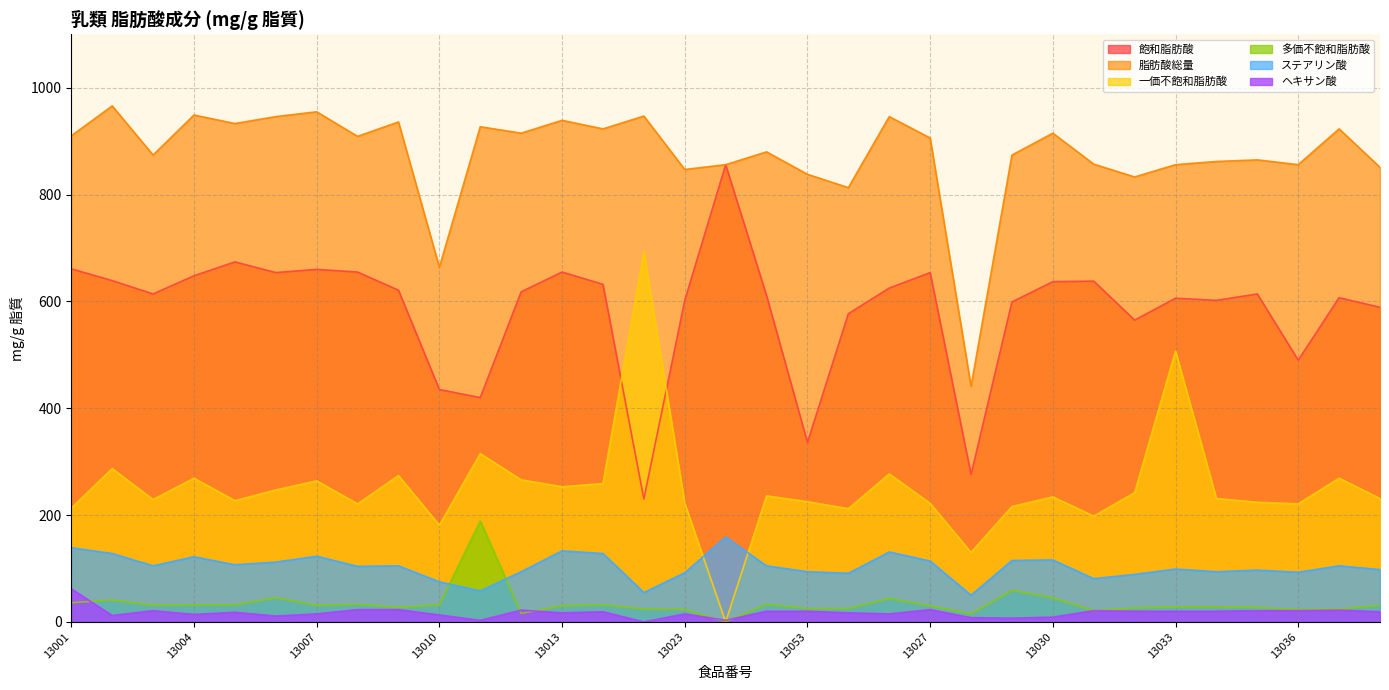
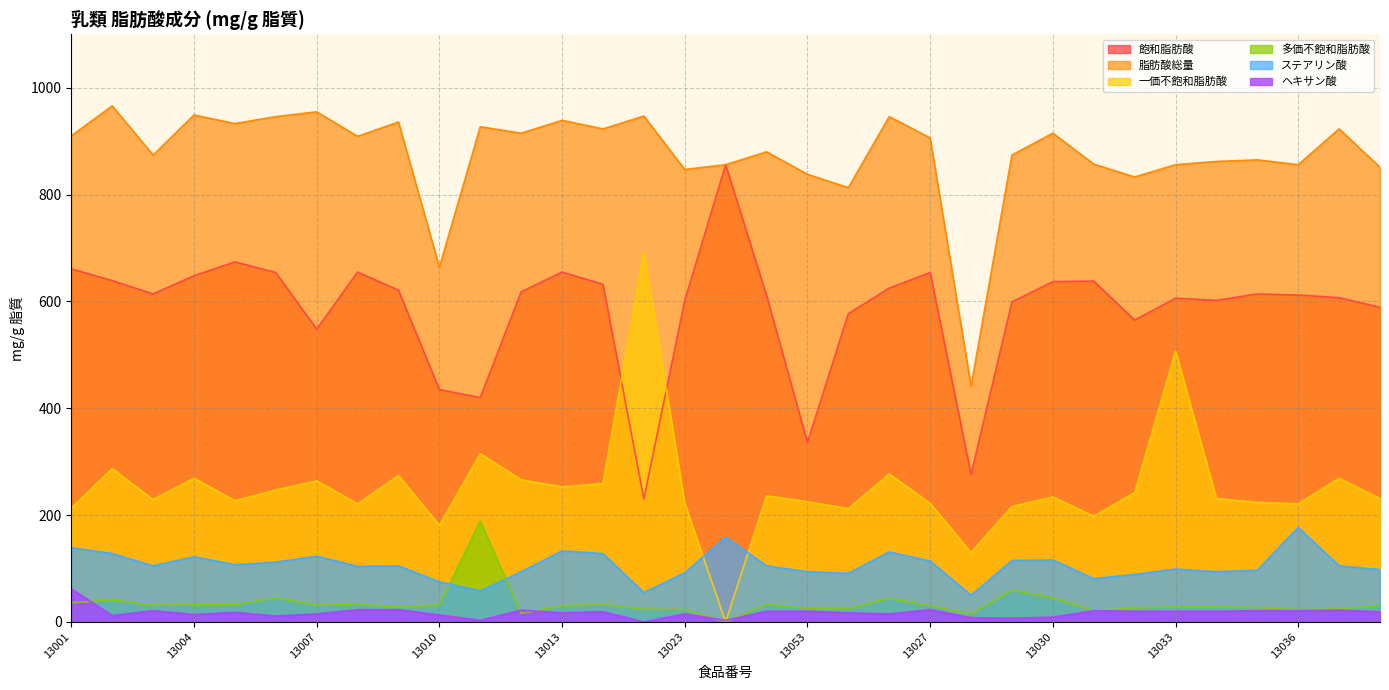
  {
    "飽和脂肪酸": {
      "13001": 660,
      "13004": 650,
-     "13007": 660,
+     "13007": 550,
      "13010": 440,
      "13013": 660,
      "13023": 600,
      "13053": 340,
      "13027": 650,
      "13030": 640,
      "13033": 610,
-     "13036": 490
+     "13036": 610
    },
    "脂肪酸総量": {
      "13001": 910,
      "13004": 950,
      "13007": 960,
      "13010": 660,
      "13013": 940,
      "13023": 850,
      "13053": 840,
      "13027": 910,
      "13030": 920,
      "13033": 860,
      "13036": 860
    },
    "一価不飽和脂肪酸": {
      "13001": 210,
      "13004": 270,
      "13007": 260,
      "13010": 180,
      "13013": 250,
      "13023": 220,
      "13053": 230,
      "13027": 220,
      "13030": 230,
      "13033": 510,
      "13036": 220
    },
    "多価不飽和脂肪酸": {
      "13001": 40,
      "13004": 30,
      "13007": 30,
      "13010": 30,
      "13013": 30,
      "13023": 20,
      "13053": 30,
      "13027": 30,
      "13030": 50,
      "13033": 30
    },
    "ステアリン酸": {
      "13001": 140,
      "13004": 120,
      "13007": 120,
      "13010": 80,
      "13013": 130,
      "13023": 90,
      "13053": 90,
      "13027": 110,
      "13030": 120,
      "13033": 100,
-     "13036": 90
+     "13036": 180
    },
    "ヘキサン酸": {
      "13001": 60,
      "13004": 10,
      "13007": 20,
      "13010": 10,
      "13013": 20,
      "13023": 20,
      "13053": 20,
      "13027": 20,
      "13030": 10,
      "13033": 20
    }
  }
